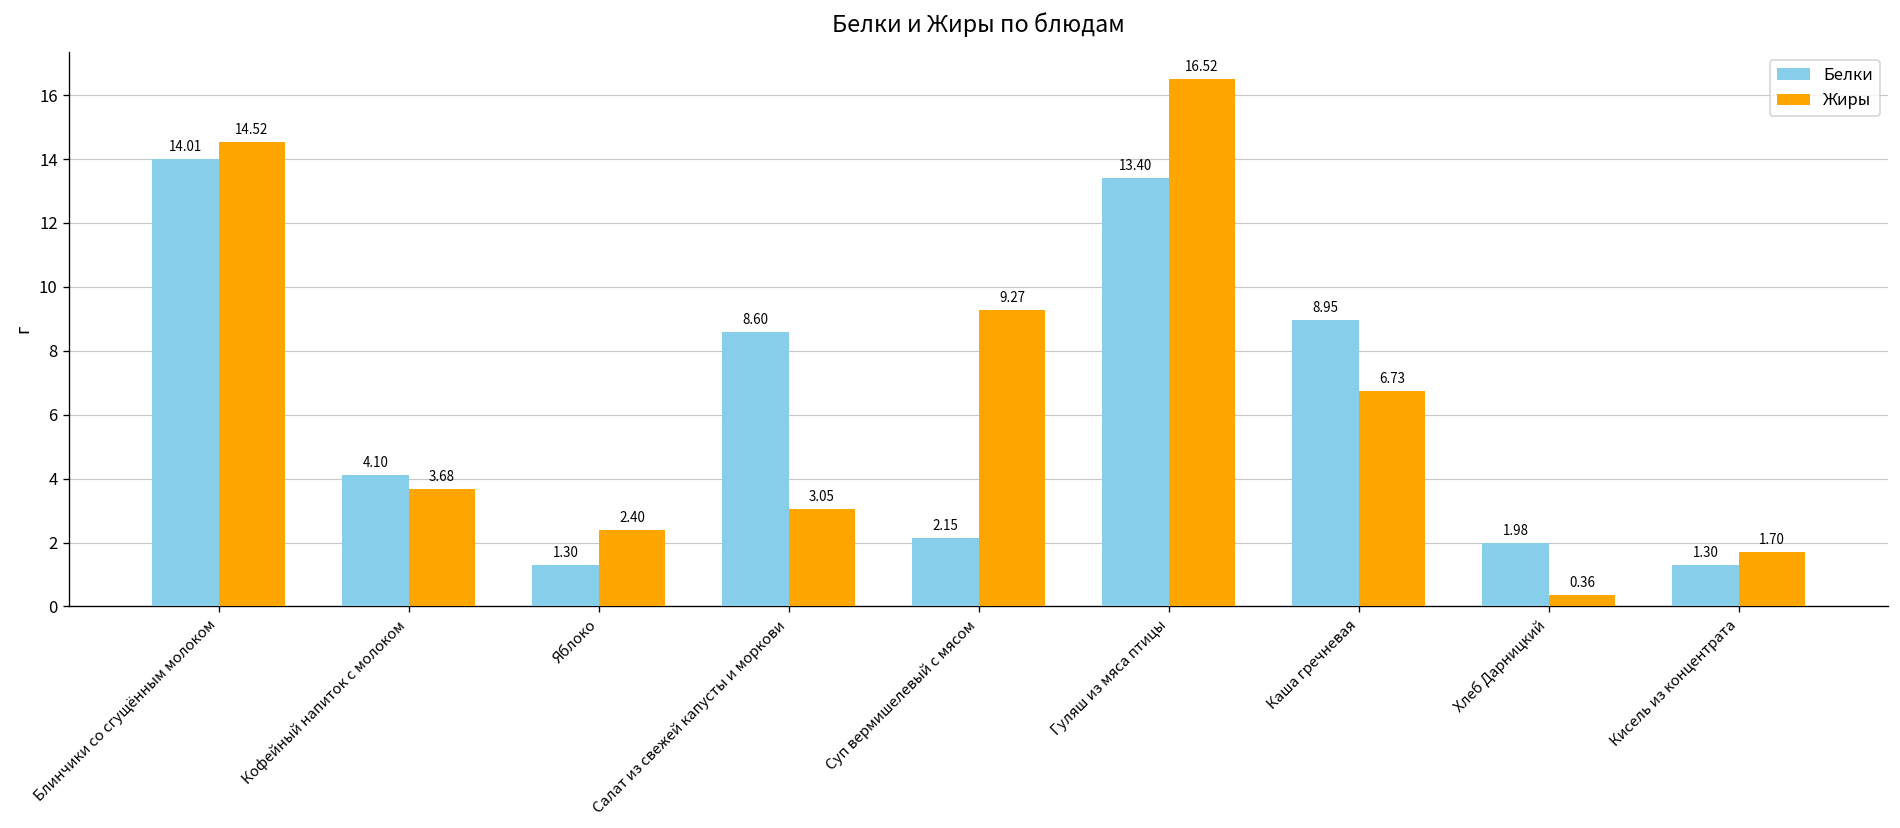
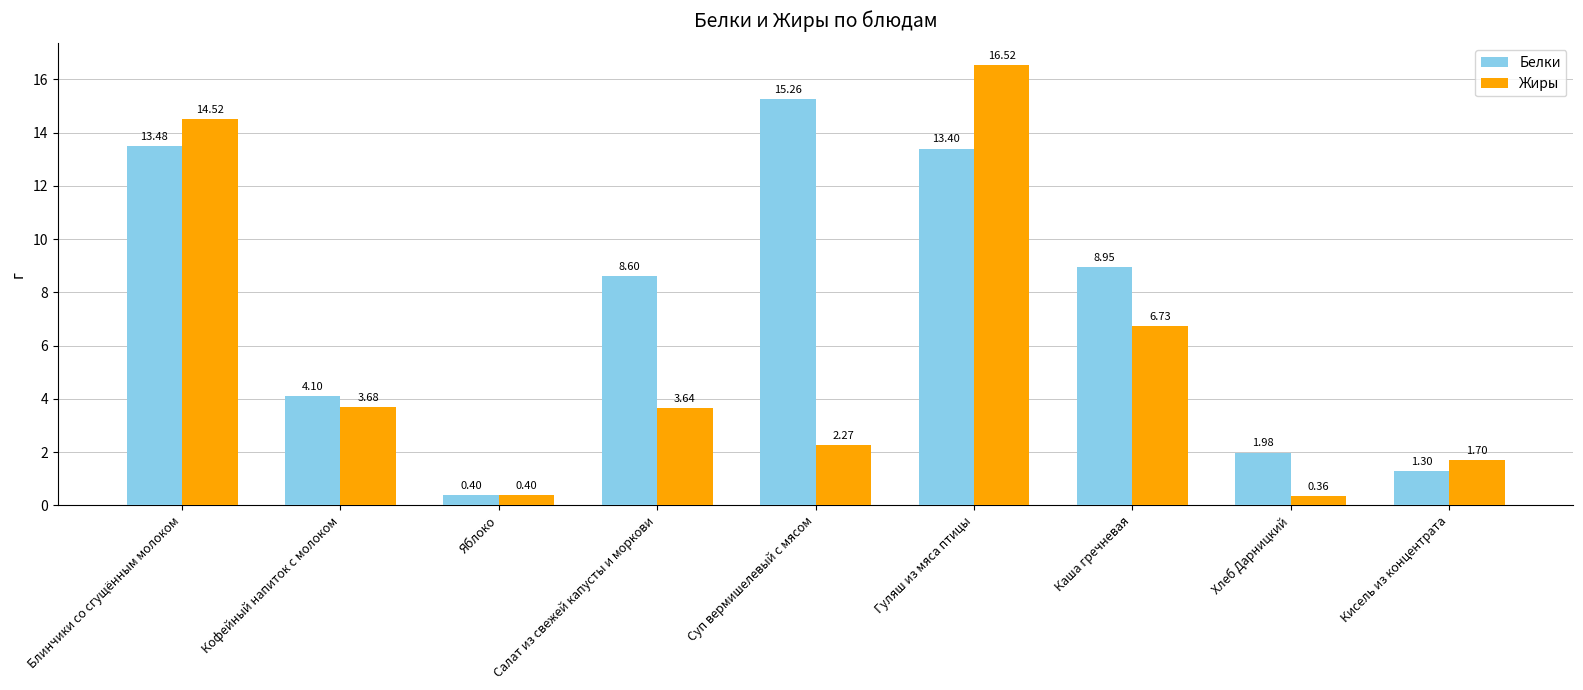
  {
    "Белки": {
-     "Блинчики со сгущённым молоком": 14.01,
+     "Блинчики со сгущённым молоком": 13.48,
      "Кофейный напиток с молоком": 4.10,
-     "Яблоко": 1.30,
+     "Яблоко": 0.40,
      "Салат из свежей капусты и моркови": 8.60,
-     "Суп вермишелевый с мясом": 2.15,
+     "Суп вермишелевый с мясом": 15.26,
      "Гуляш из мяса птицы": 13.40,
      "Каша гречневая": 8.95,
      "Хлеб Дарницкий": 1.98,
      "Кисель из концентрата": 1.30
    },
    "Жиры": {
      "Блинчики со сгущённым молоком": 14.52,
      "Кофейный напиток с молоком": 3.68,
-     "Яблоко": 2.40,
-     "Салат из свежей капусты и моркови": 3.05,
-     "Суп вермишелевый с мясом": 9.27,
+     "Яблоко": 0.40,
+     "Салат из свежей капусты и моркови": 3.64,
+     "Суп вермишелевый с мясом": 2.27,
      "Гуляш из мяса птицы": 16.52,
      "Каша гречневая": 6.73,
      "Хлеб Дарницкий": 0.36,
      "Кисель из концентрата": 1.70
    }
  }
